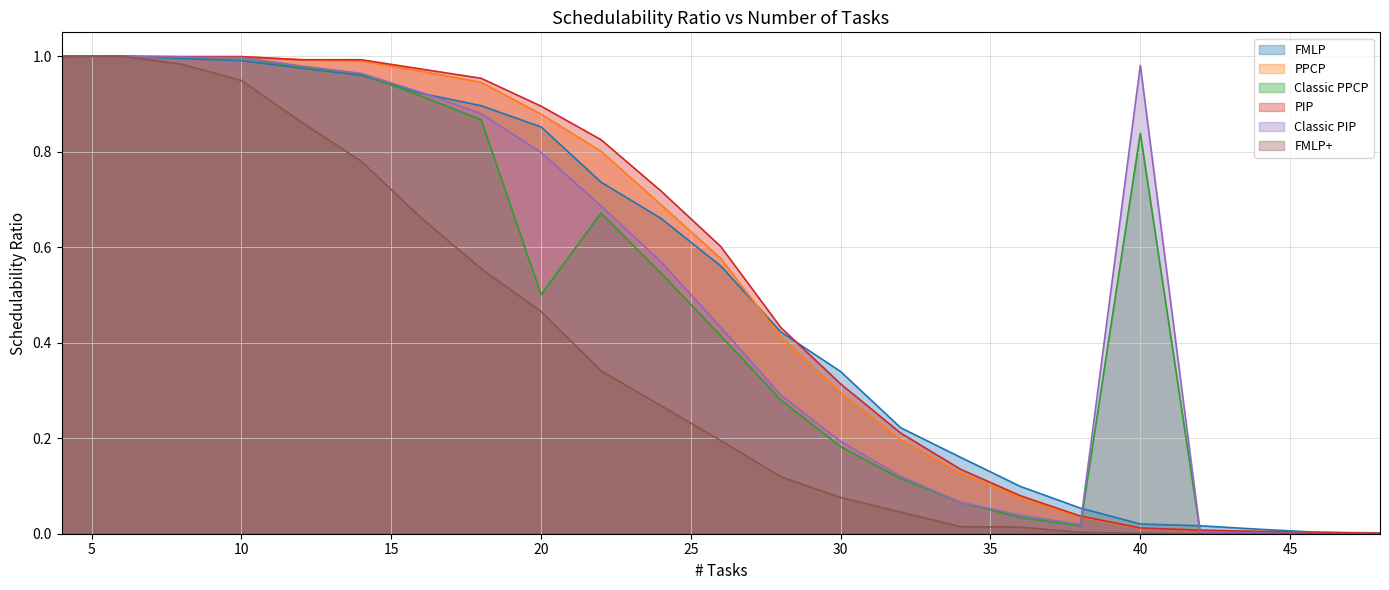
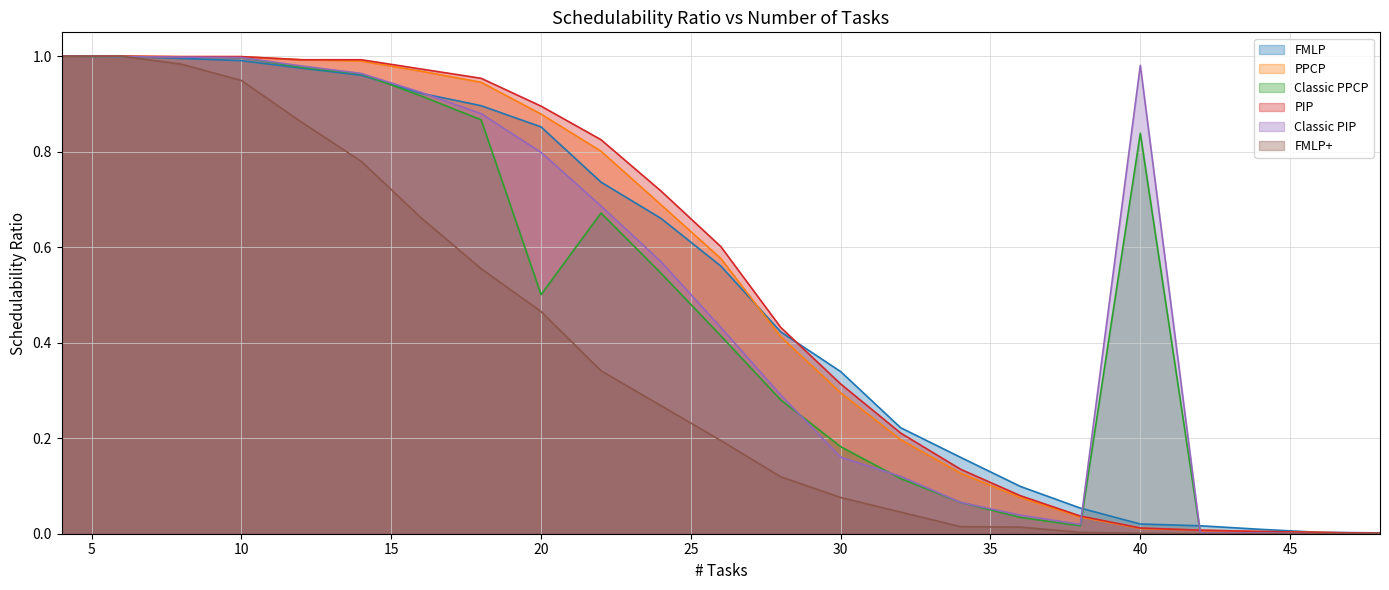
  {
    "FMLP": {
      "10": 0.99,
      "20": 0.85,
      "30": 0.34,
      "40": 0.02
    },
    "Classic PPCP": {
      "20": 0.50,
      "30": 0.18,
      "40": 0.84
    },
    "Classic PIP": {
      "20": 0.80,
-     "30": 0.19,
+     "30": 0.16,
      "40": 0.98
    }
  }
